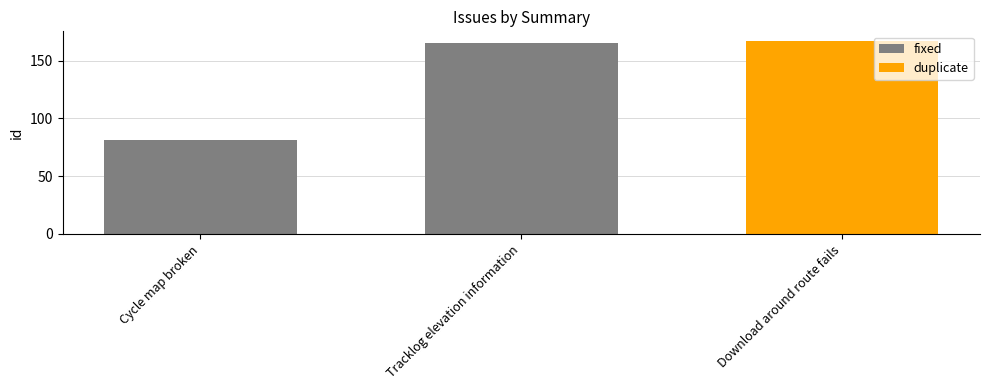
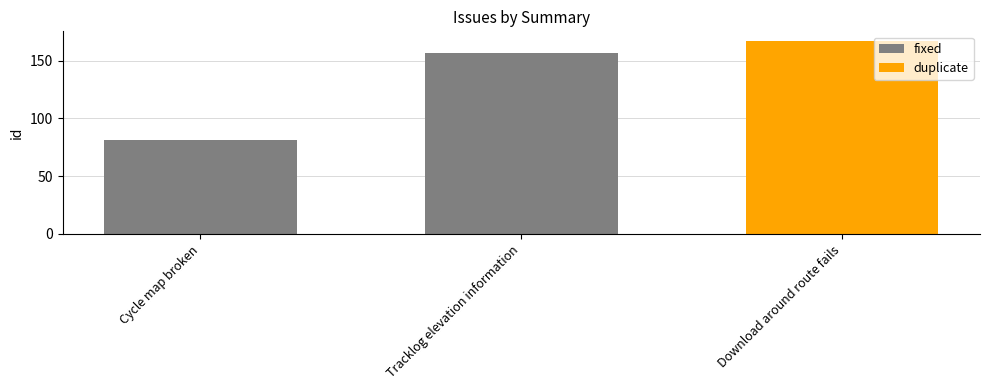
  {
    "Cycle map broken": 81,
-   "Tracklog elevation information": 165,
+   "Tracklog elevation information": 157,
    "Download around route fails": 167
  }
